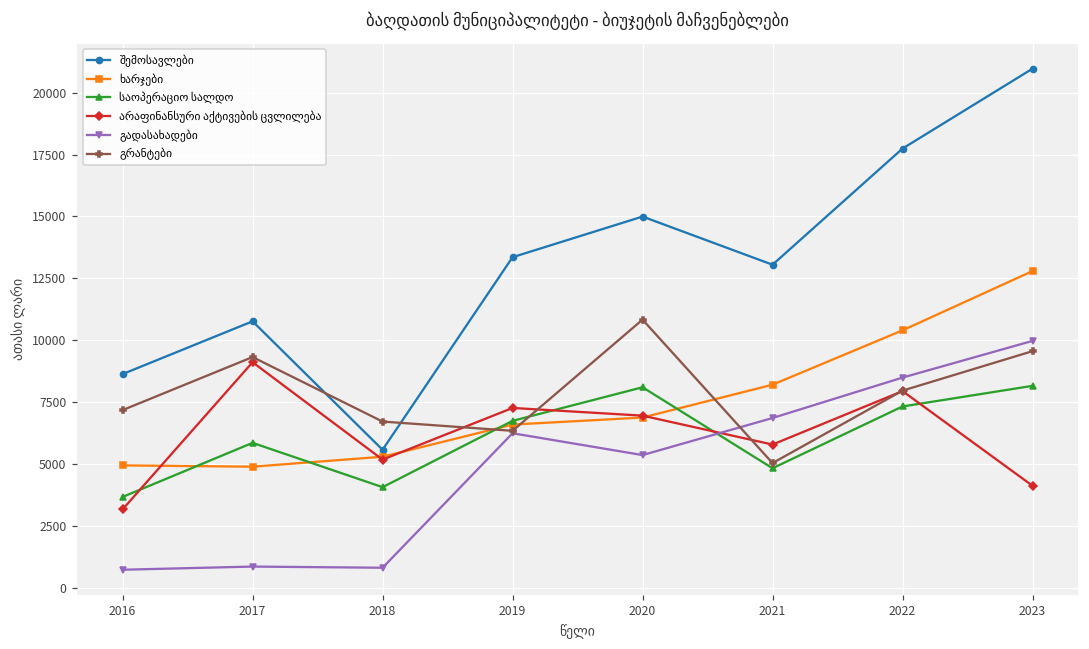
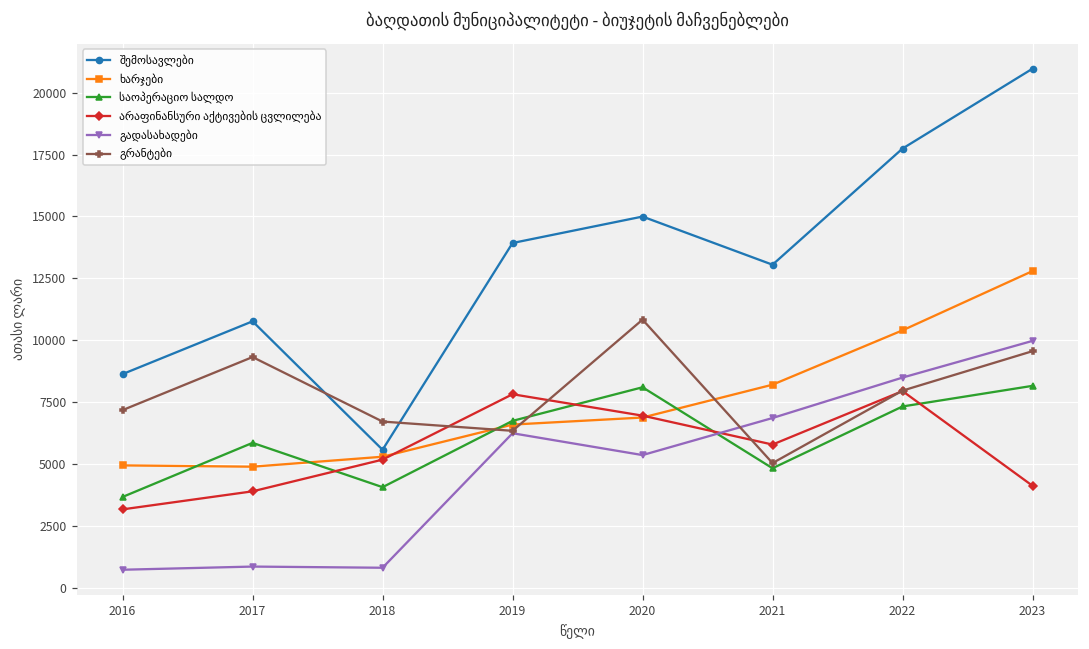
  {
    "შემოსავლები": {
      "2016": 8600,
      "2017": 10800,
      "2018": 5600,
-     "2019": 13400,
+     "2019": 13900,
      "2020": 15000,
      "2021": 13100,
      "2022": 17700,
      "2023": 21000
    },
    "ხარჯები": {
      "2016": 5000,
      "2017": 4900,
      "2018": 5300,
      "2019": 6600,
      "2021": 8200,
      "2022": 10400,
      "2023": 12800
    },
    "საოპერაციო სალდო": {
      "2016": 3700,
      "2017": 5900,
      "2018": 4100,
      "2019": 6800,
      "2020": 8100,
      "2021": 4800,
      "2022": 7300,
      "2023": 8200
    },
    "არაფინანსური აქტივების ცვლილება": {
      "2016": 3200,
-     "2017": 9100,
+     "2017": 3900,
      "2018": 5200,
-     "2019": 7300,
+     "2019": 7800,
      "2021": 5800,
      "2023": 4100
    },
    "გადასახადები": {
      "2016": 700,
      "2017": 900,
      "2018": 800,
      "2020": 5400,
      "2021": 6900,
      "2022": 8500,
      "2023": 10000
    },
    "გრანტები": {
      "2016": 7200,
      "2017": 9300,
      "2018": 6700,
      "2020": 10800,
      "2021": 5000,
      "2023": 9600
    }
  }
